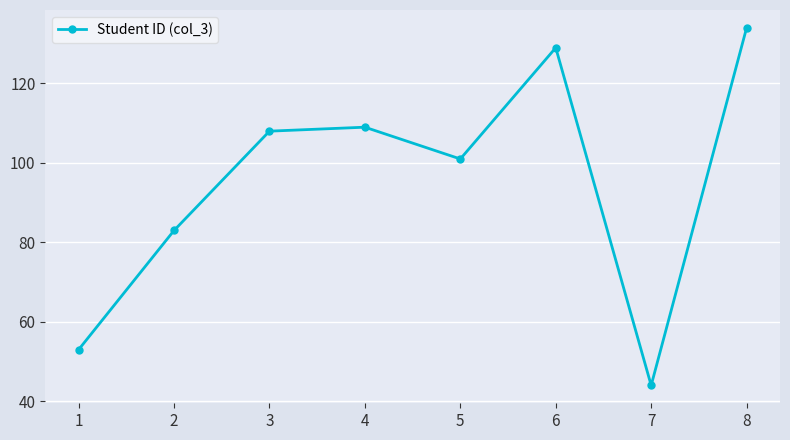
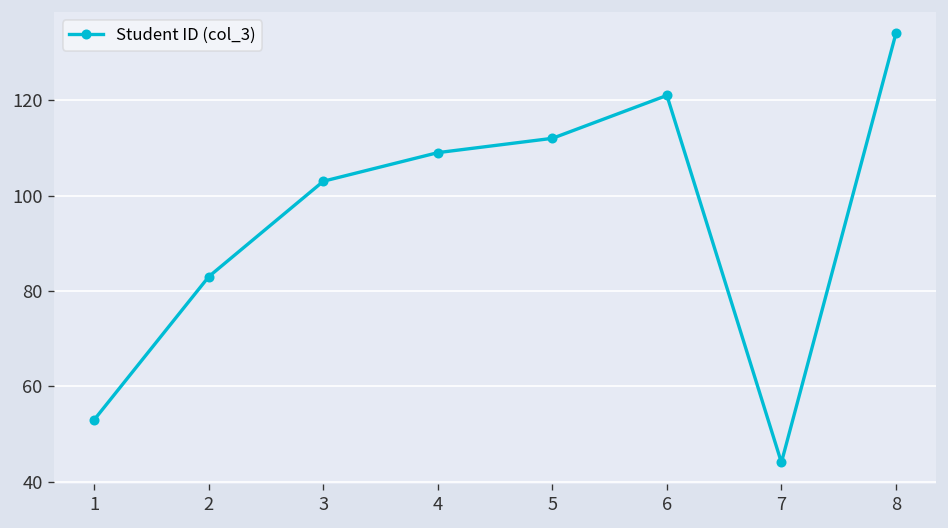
  {
    "1": 53,
    "2": 83,
-   "3": 108,
+   "3": 103,
    "4": 109,
-   "5": 101,
-   "6": 129,
+   "5": 112,
+   "6": 121,
    "7": 44,
    "8": 134
  }
